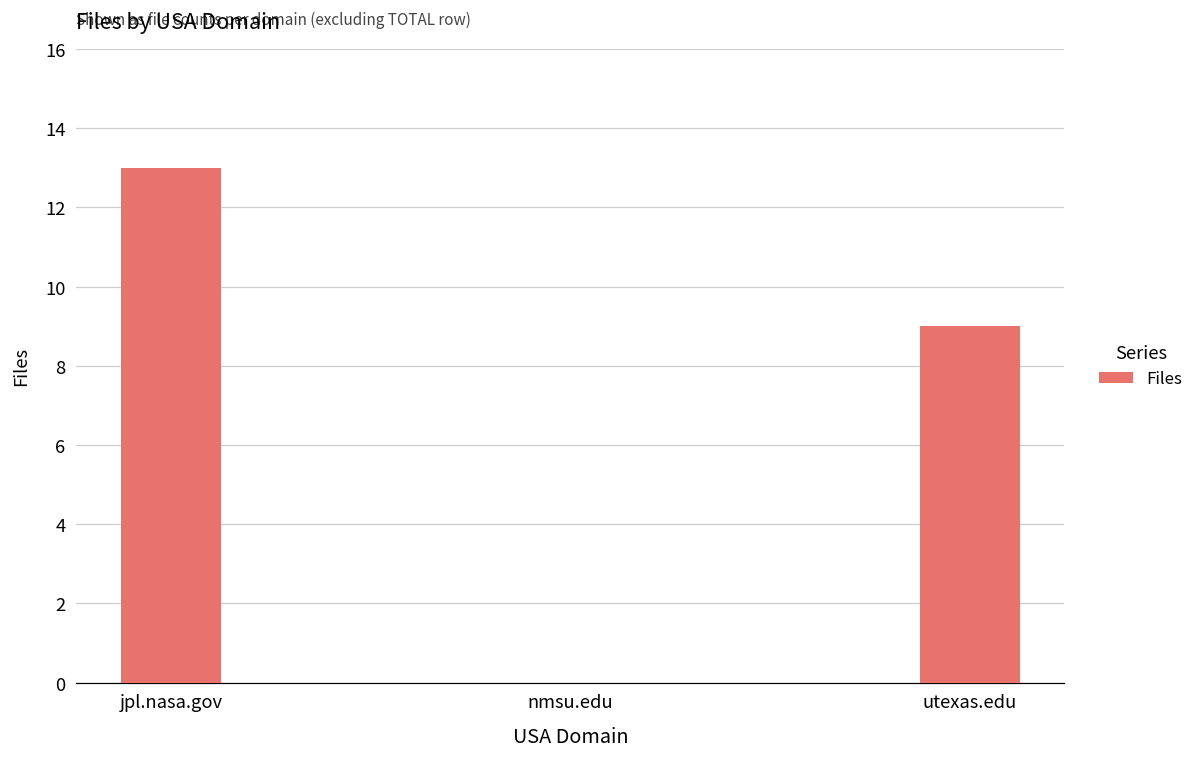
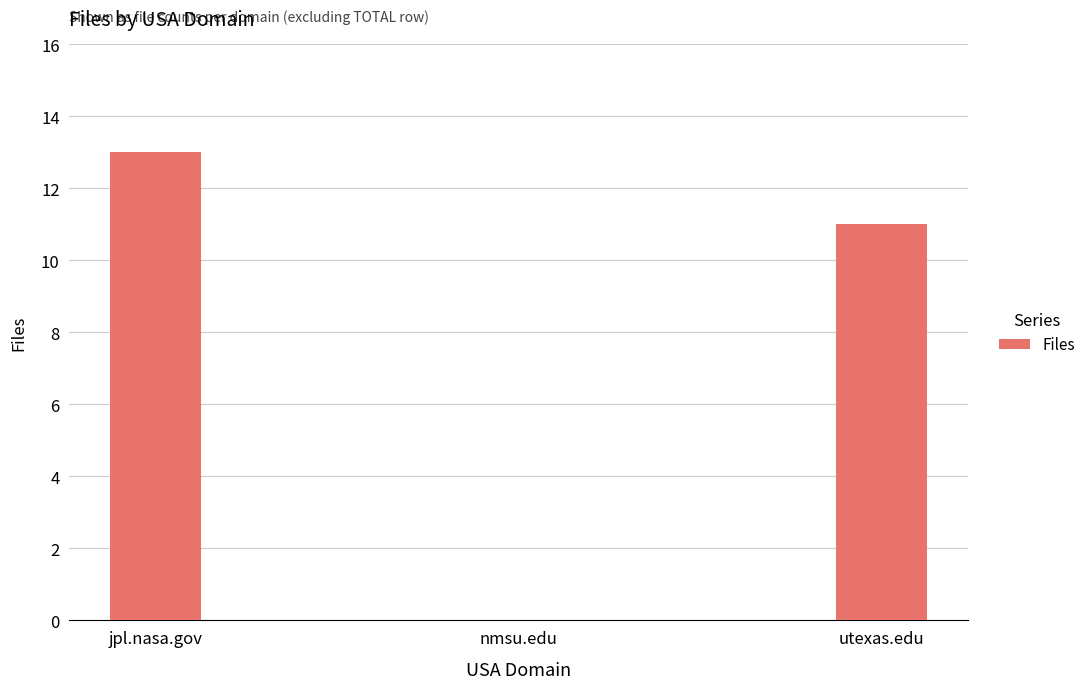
  {
    "jpl.nasa.gov": 13,
    "nmsu.edu": 0,
-   "utexas.edu": 9
+   "utexas.edu": 11
  }
